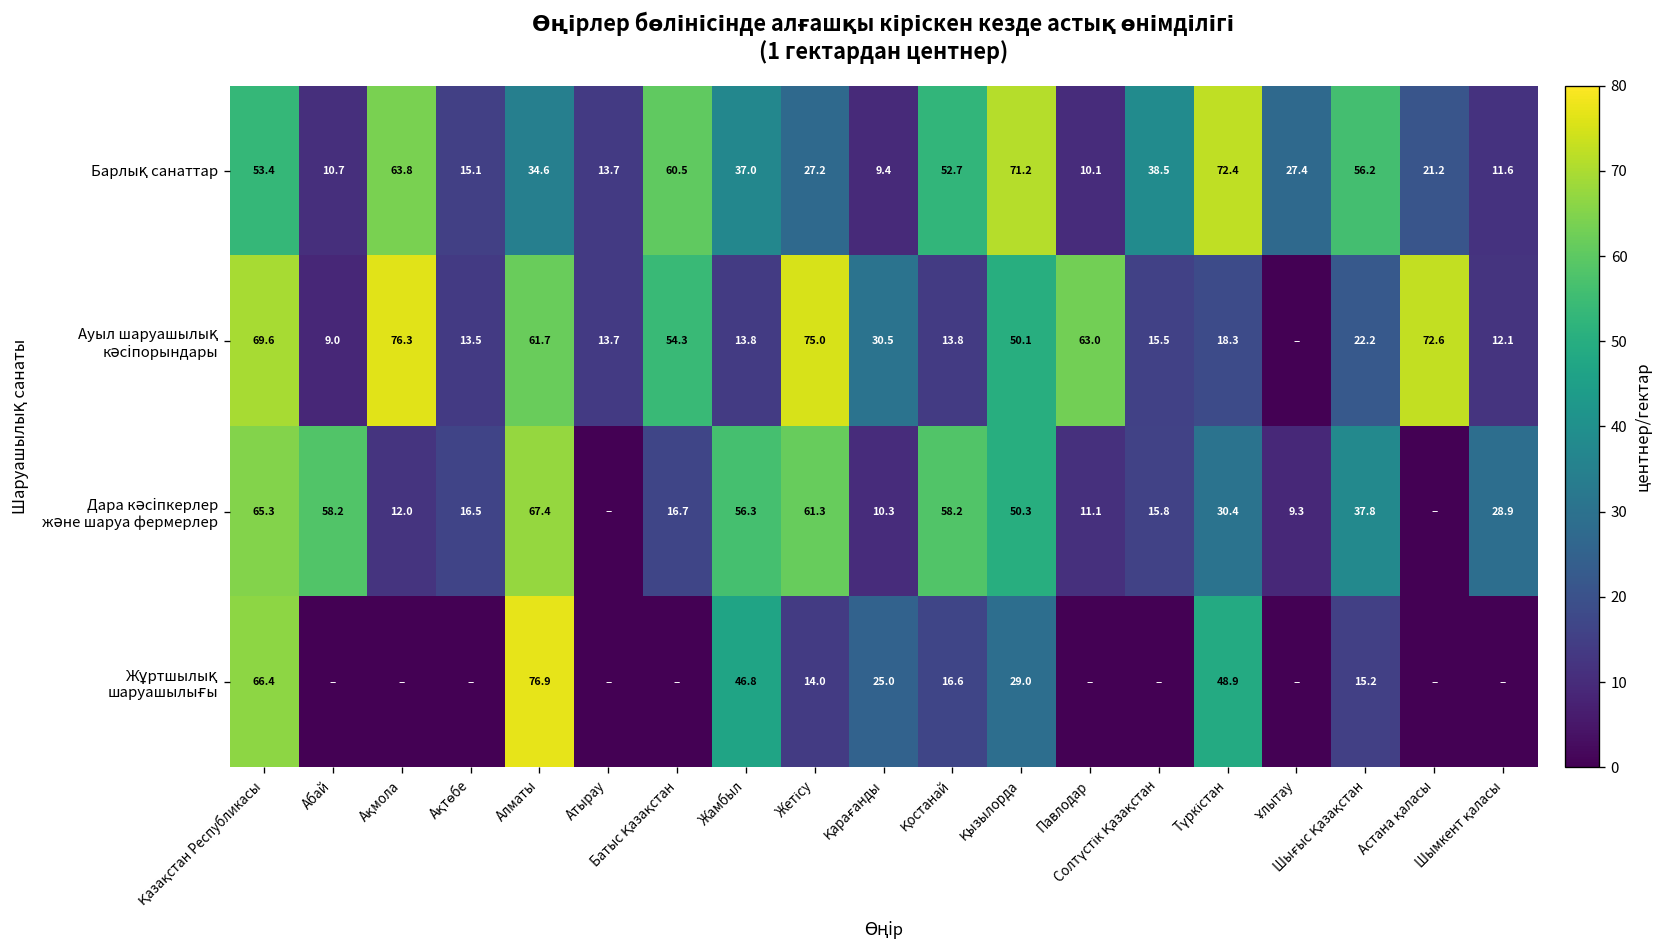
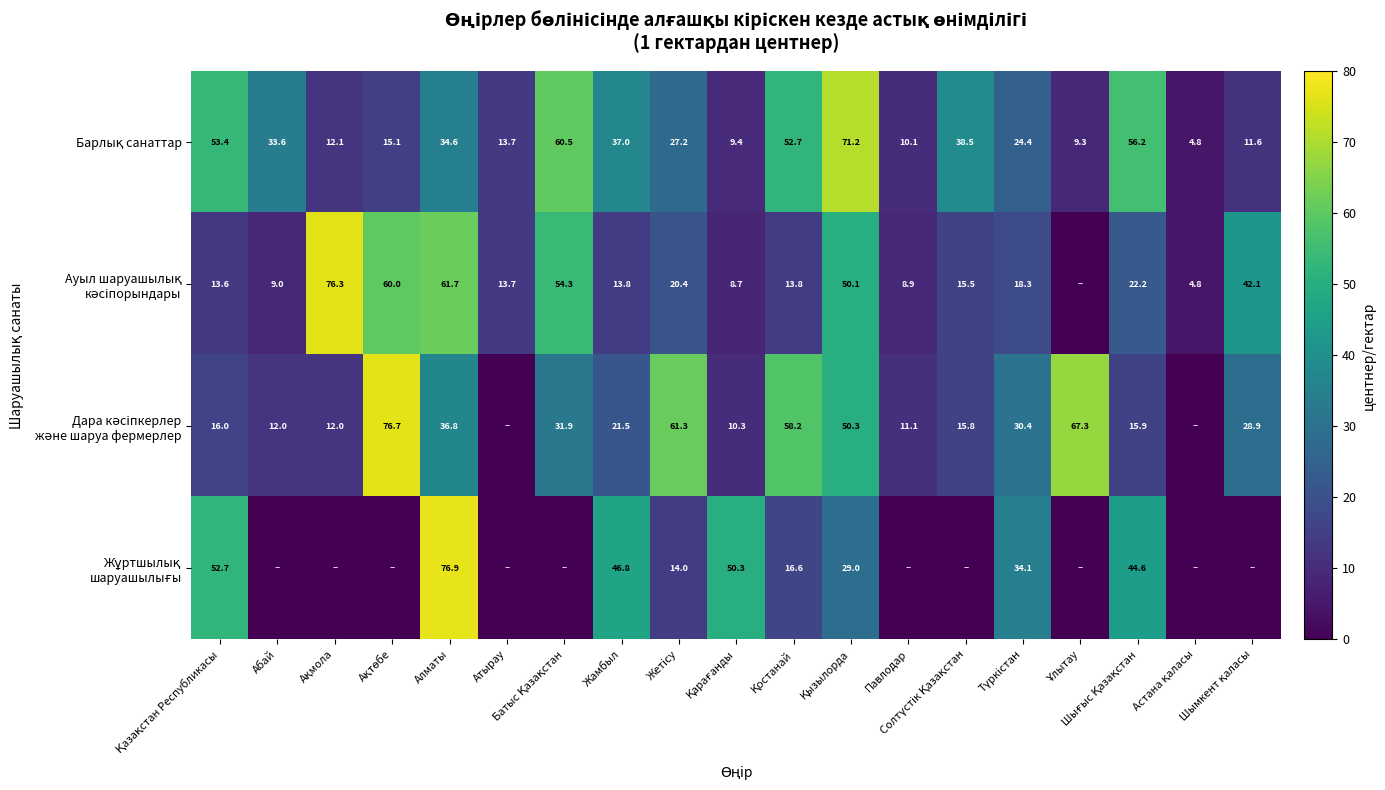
  {
    "Барлық санаттар": {
      "Қазақстан Республикасы": 53.4,
-     "Абай": 10.7,
-     "Ақмола": 63.8,
+     "Абай": 33.6,
+     "Ақмола": 12.1,
      "Ақтөбе": 15.1,
      "Алматы": 34.6,
      "Атырау": 13.7,
      "Батыс Қазақстан": 60.5,
      "Жамбыл": 37.0,
      "Жетісу": 27.2,
      "Қарағанды": 9.4,
      "Қостанай": 52.7,
      "Қызылорда": 71.2,
      "Павлодар": 10.1,
      "Солтүстік Қазақстан": 38.5,
-     "Түркістан": 72.4,
-     "Ұлытау": 27.4,
+     "Түркістан": 24.4,
+     "Ұлытау": 9.3,
      "Шығыс Қазақстан": 56.2,
-     "Астана қаласы": 21.2,
+     "Астана қаласы": 4.8,
      "Шымкент қаласы": 11.6
    },
    "Ауыл шаруашылық кәсіпорындары": {
-     "Қазақстан Республикасы": 69.6,
+     "Қазақстан Республикасы": 13.6,
      "Абай": 9.0,
      "Ақмола": 76.3,
-     "Ақтөбе": 13.5,
+     "Ақтөбе": 60.0,
      "Алматы": 61.7,
      "Атырау": 13.7,
      "Батыс Қазақстан": 54.3,
      "Жамбыл": 13.8,
-     "Жетісу": 75.0,
-     "Қарағанды": 30.5,
+     "Жетісу": 20.4,
+     "Қарағанды": 8.7,
      "Қостанай": 13.8,
      "Қызылорда": 50.1,
-     "Павлодар": 63.0,
+     "Павлодар": 8.9,
      "Солтүстік Қазақстан": 15.5,
      "Түркістан": 18.3,
      "Шығыс Қазақстан": 22.2,
-     "Астана қаласы": 72.6,
-     "Шымкент қаласы": 12.1
+     "Астана қаласы": 4.8,
+     "Шымкент қаласы": 42.1
    },
    "Дара кәсіпкерлер және шаруа фермерлер": {
-     "Қазақстан Республикасы": 65.3,
-     "Абай": 58.2,
+     "Қазақстан Республикасы": 16.0,
+     "Абай": 12.0,
      "Ақмола": 12.0,
-     "Ақтөбе": 16.5,
-     "Алматы": 67.4,
-     "Батыс Қазақстан": 16.7,
-     "Жамбыл": 56.3,
+     "Ақтөбе": 76.7,
+     "Алматы": 36.8,
+     "Батыс Қазақстан": 31.9,
+     "Жамбыл": 21.5,
      "Жетісу": 61.3,
      "Қарағанды": 10.3,
      "Қостанай": 58.2,
      "Қызылорда": 50.3,
      "Павлодар": 11.1,
      "Солтүстік Қазақстан": 15.8,
      "Түркістан": 30.4,
-     "Ұлытау": 9.3,
-     "Шығыс Қазақстан": 37.8,
+     "Ұлытау": 67.3,
+     "Шығыс Қазақстан": 15.9,
      "Шымкент қаласы": 28.9
    },
    "Жұртшылық шаруашылығы": {
-     "Қазақстан Республикасы": 66.4,
+     "Қазақстан Республикасы": 52.7,
      "Алматы": 76.9,
      "Жамбыл": 46.8,
      "Жетісу": 14.0,
-     "Қарағанды": 25.0,
+     "Қарағанды": 50.3,
      "Қостанай": 16.6,
      "Қызылорда": 29.0,
-     "Түркістан": 48.9,
-     "Шығыс Қазақстан": 15.2
+     "Түркістан": 34.1,
+     "Шығыс Қазақстан": 44.6
    }
  }
